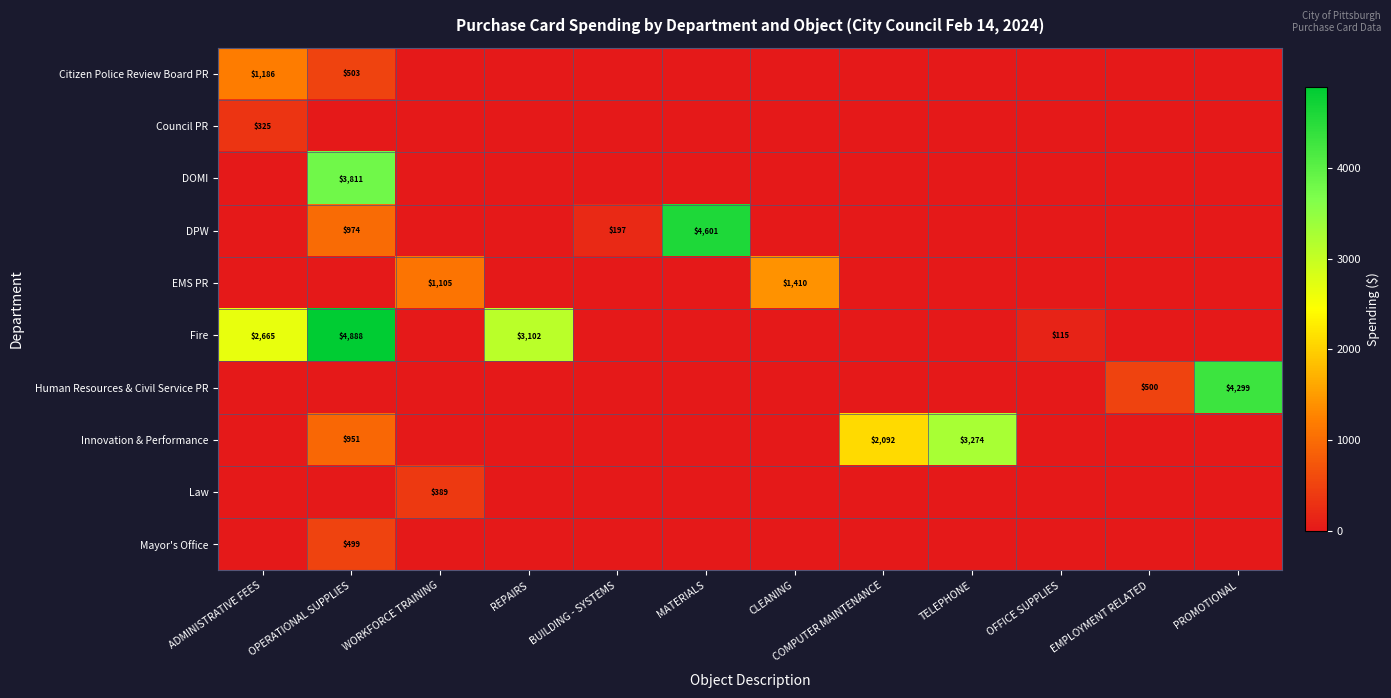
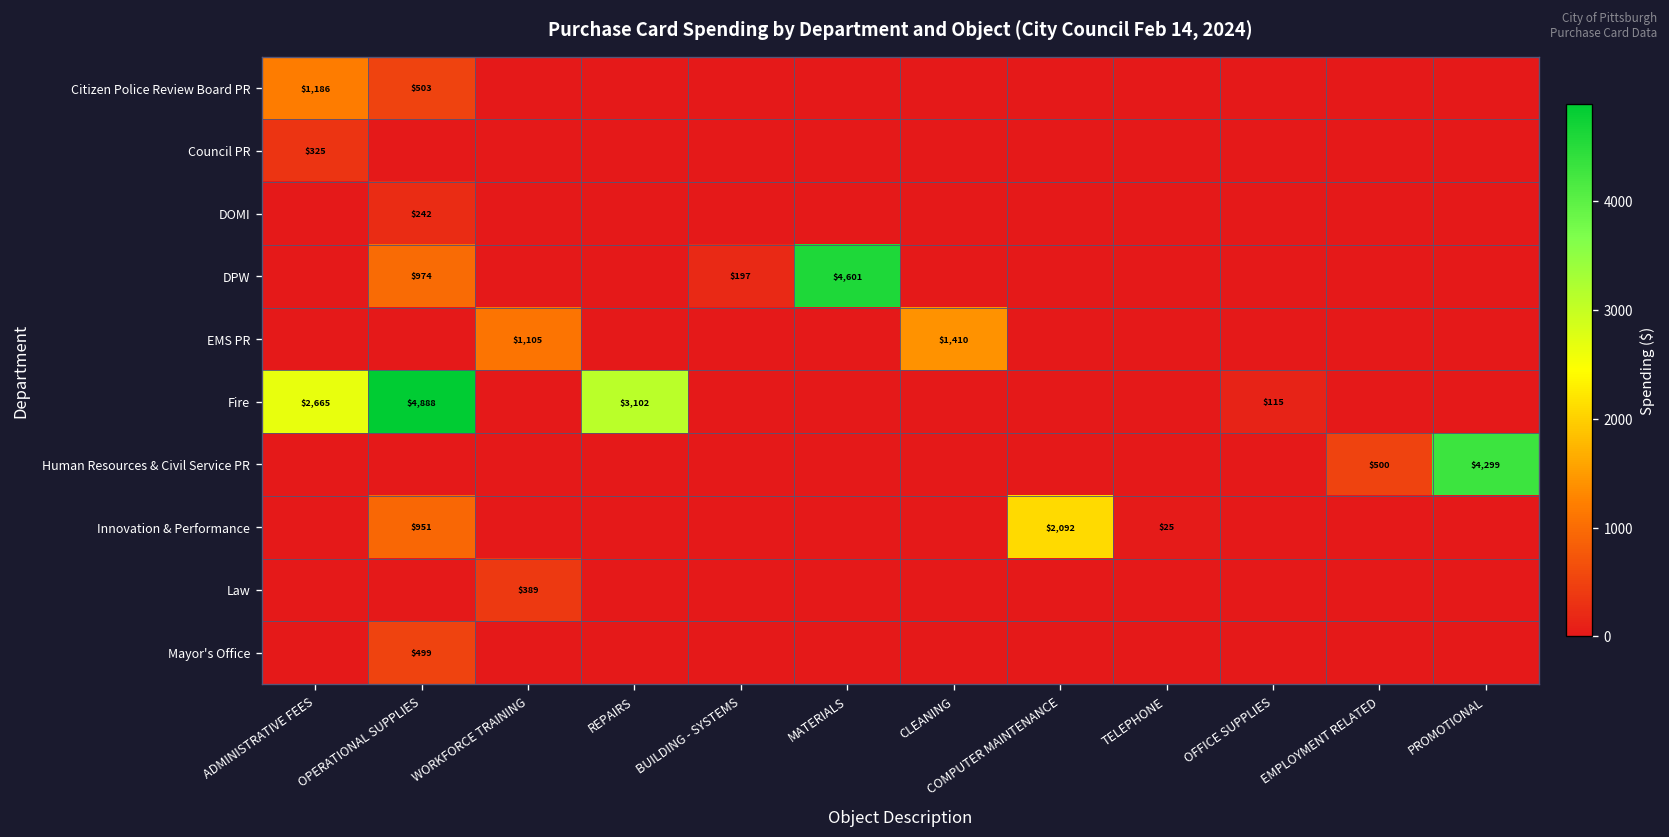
  {
    "Citizen Police Review Board PR": {
      "ADMINISTRATIVE FEES": "$1,186",
      "OPERATIONAL SUPPLIES": "$503"
    },
    "Council PR": {
      "ADMINISTRATIVE FEES": "$325"
    },
    "DOMI": {
-     "OPERATIONAL SUPPLIES": "$3,811"
+     "OPERATIONAL SUPPLIES": "$242"
    },
    "DPW": {
      "OPERATIONAL SUPPLIES": "$974",
      "BUILDING - SYSTEMS": "$197",
      "MATERIALS": "$4,601"
    },
    "EMS PR": {
      "WORKFORCE TRAINING": "$1,105",
      "CLEANING": "$1,410"
    },
    "Fire": {
      "ADMINISTRATIVE FEES": "$2,665",
      "OPERATIONAL SUPPLIES": "$4,888",
      "REPAIRS": "$3,102",
      "OFFICE SUPPLIES": "$115"
    },
    "Human Resources & Civil Service PR": {
      "EMPLOYMENT RELATED": "$500",
      "PROMOTIONAL": "$4,299"
    },
    "Innovation & Performance": {
      "OPERATIONAL SUPPLIES": "$951",
      "COMPUTER MAINTENANCE": "$2,092",
-     "TELEPHONE": "$3,274"
+     "TELEPHONE": "$25"
    },
    "Law": {
      "WORKFORCE TRAINING": "$389"
    },
    "Mayor's Office": {
      "OPERATIONAL SUPPLIES": "$499"
    }
  }
